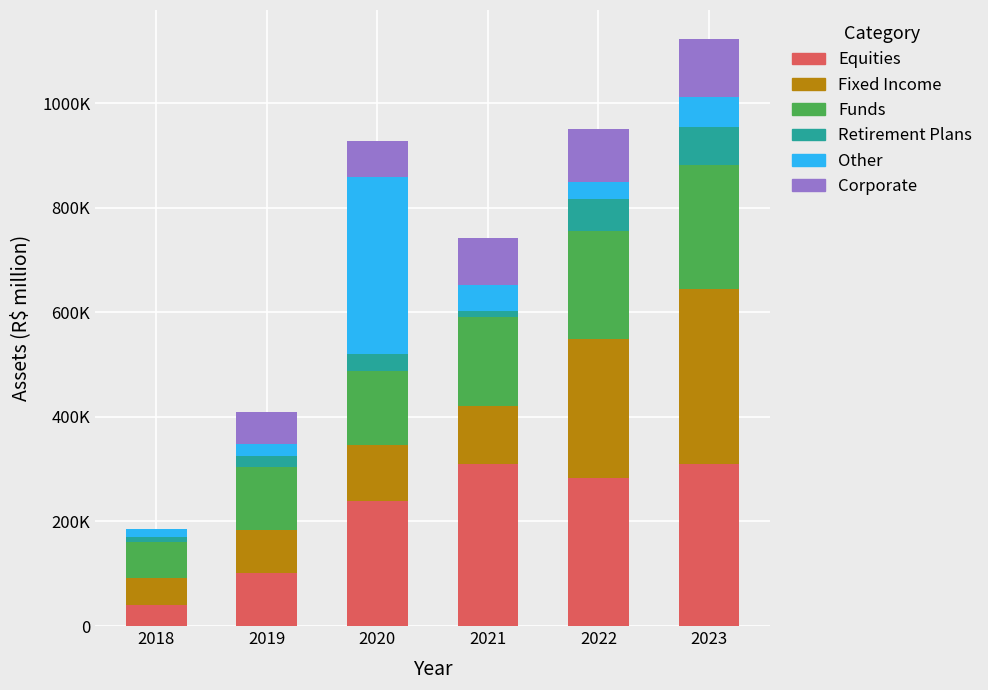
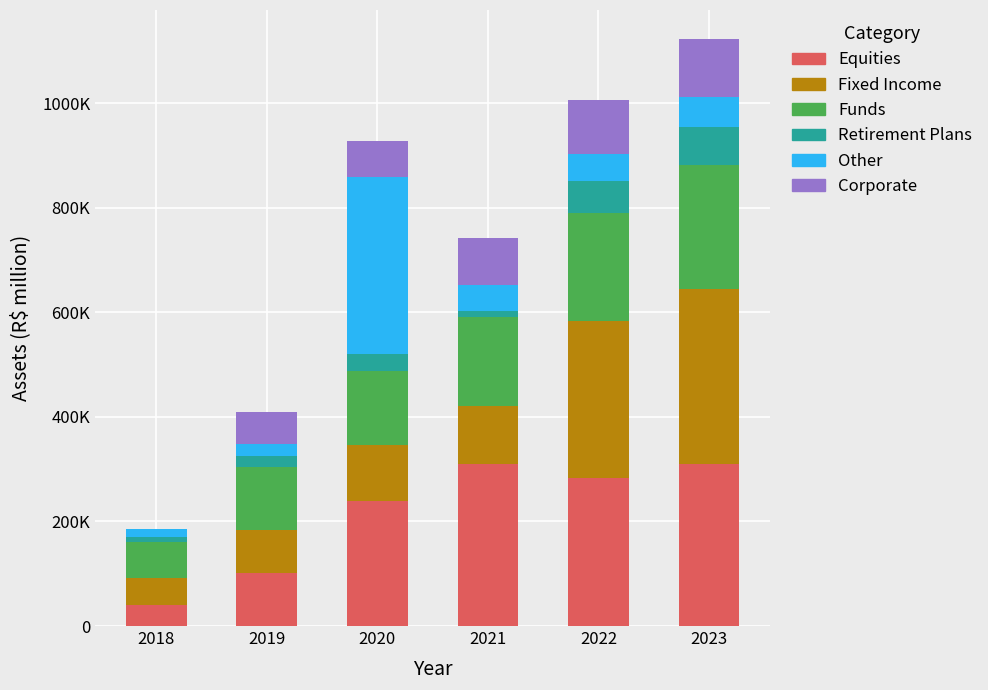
  {
    "Equities": {
      "2018": 40000,
      "2019": 100000,
      "2020": 240000,
      "2021": 310000,
      "2022": 280000,
      "2023": 310000
    },
    "Fixed Income": {
      "2018": 50000,
      "2019": 80000,
      "2020": 110000,
      "2021": 110000,
-     "2022": 270000,
+     "2022": 300000,
      "2023": 330000
    },
    "Funds": {
      "2018": 70000,
      "2019": 120000,
      "2020": 140000,
      "2021": 170000,
      "2022": 210000,
      "2023": 240000
    },
    "Retirement Plans": {
      "2018": 10000,
      "2019": 20000,
      "2020": 30000,
      "2021": 10000,
      "2022": 60000,
      "2023": 70000
    },
    "Other": {
      "2018": 10000,
      "2019": 20000,
      "2020": 340000,
      "2021": 50000,
-     "2022": 30000,
+     "2022": 50000,
      "2023": 60000
    },
    "Corporate": {
      "2018": 0,
      "2019": 60000,
      "2020": 70000,
      "2021": 90000,
      "2022": 100000,
      "2023": 110000
    }
  }
